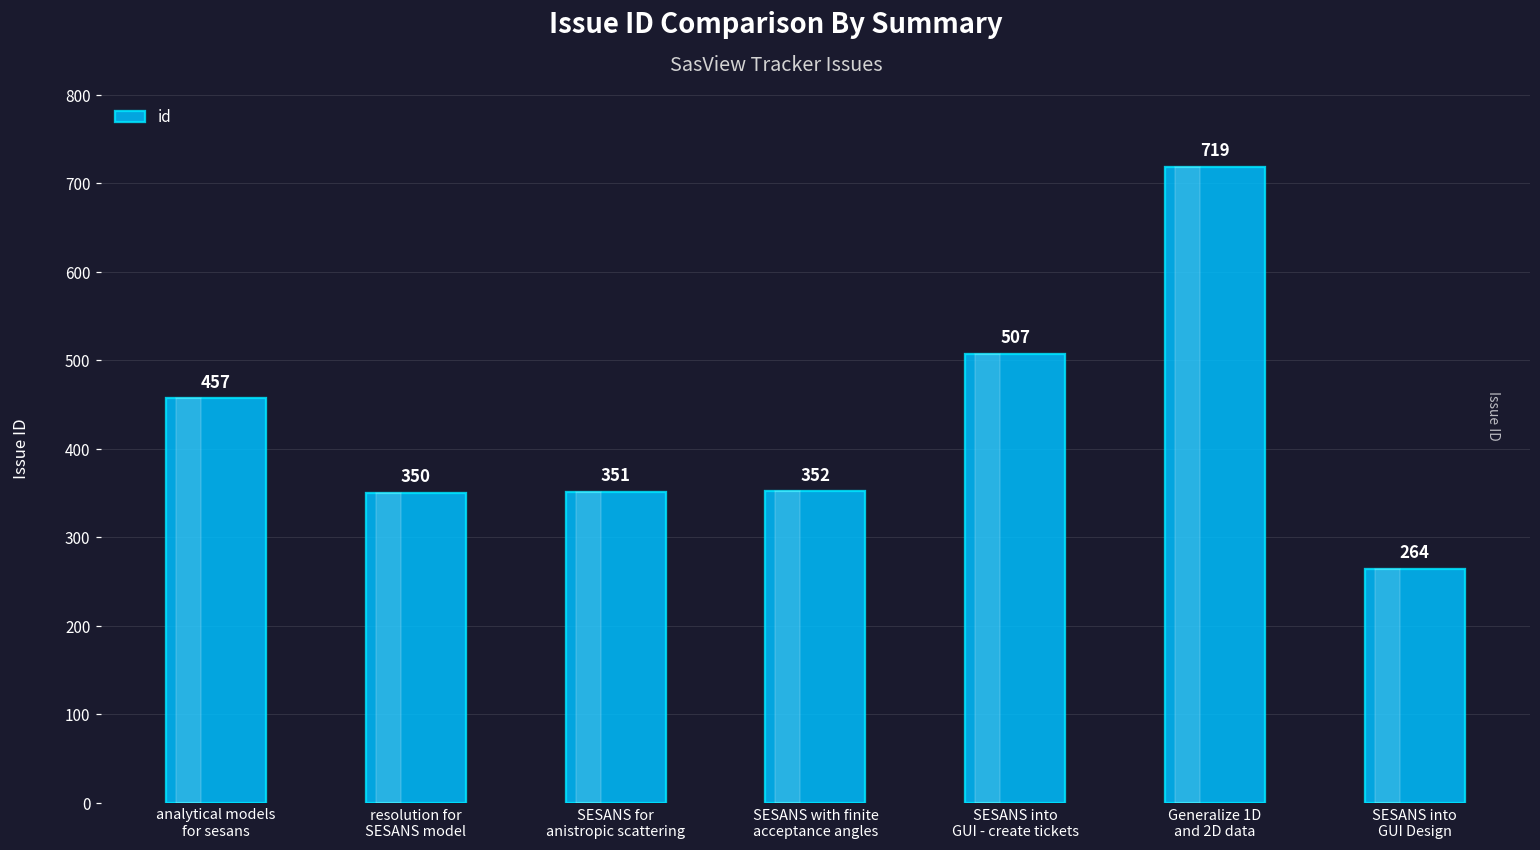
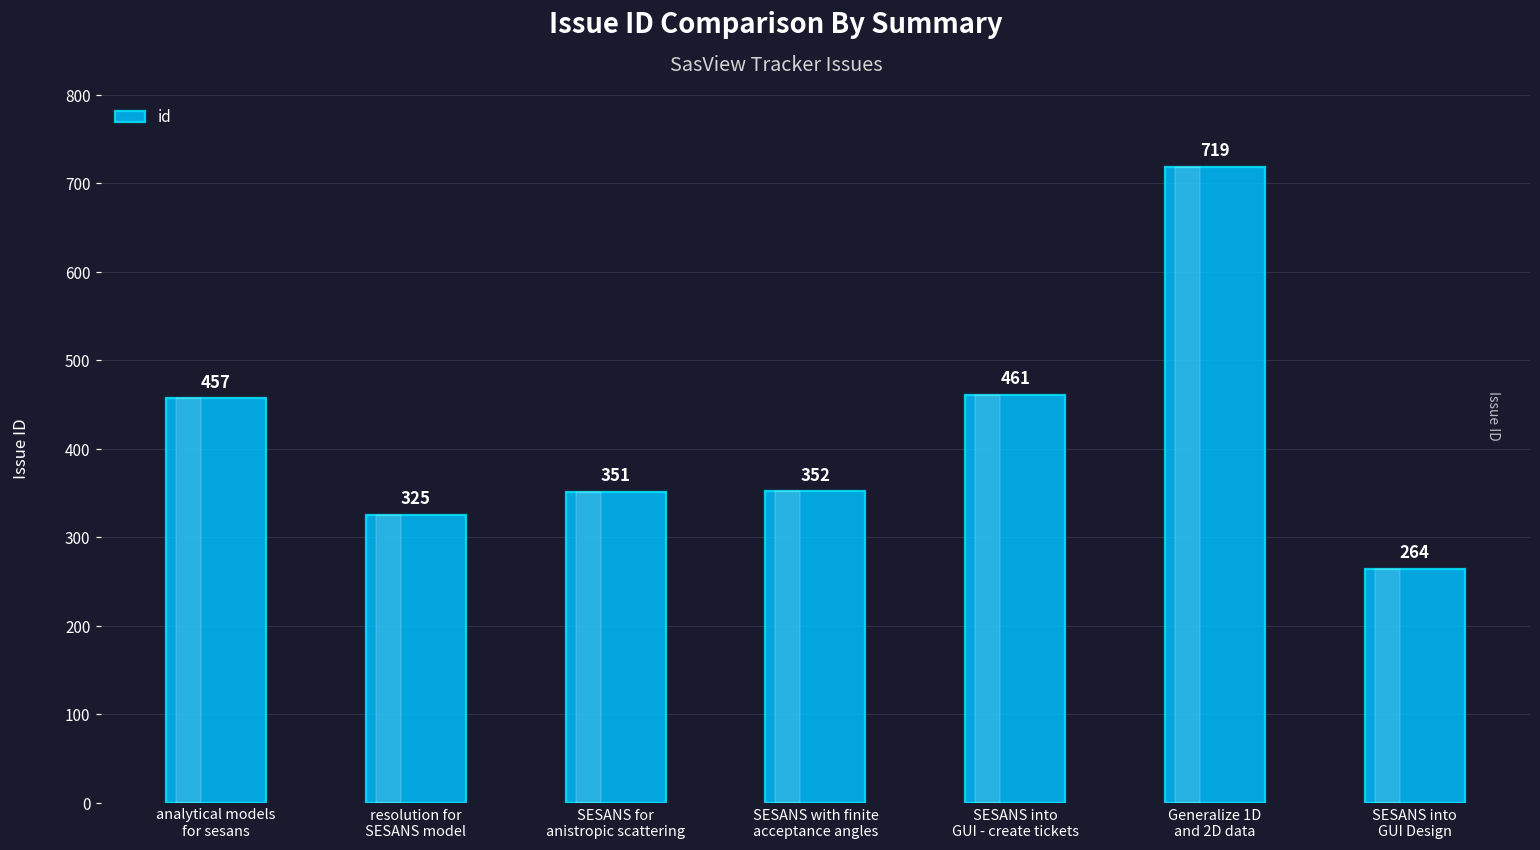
  {
    "analytical models for sesans": 457,
-   "resolution for SESANS model": 350,
+   "resolution for SESANS model": 325,
    "SESANS for anistropic scattering": 351,
    "SESANS with finite acceptance angles": 352,
-   "SESANS into GUI - create tickets": 507,
+   "SESANS into GUI - create tickets": 461,
    "Generalize 1D and 2D data": 719,
    "SESANS into GUI Design": 264
  }
